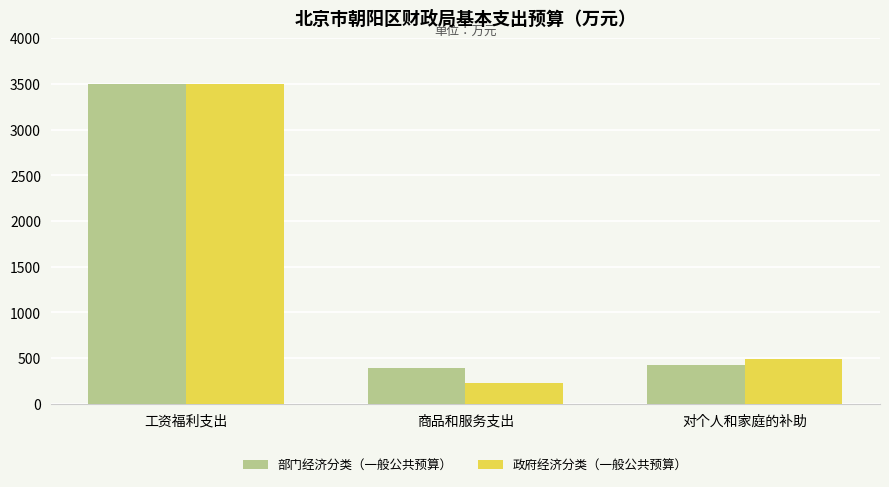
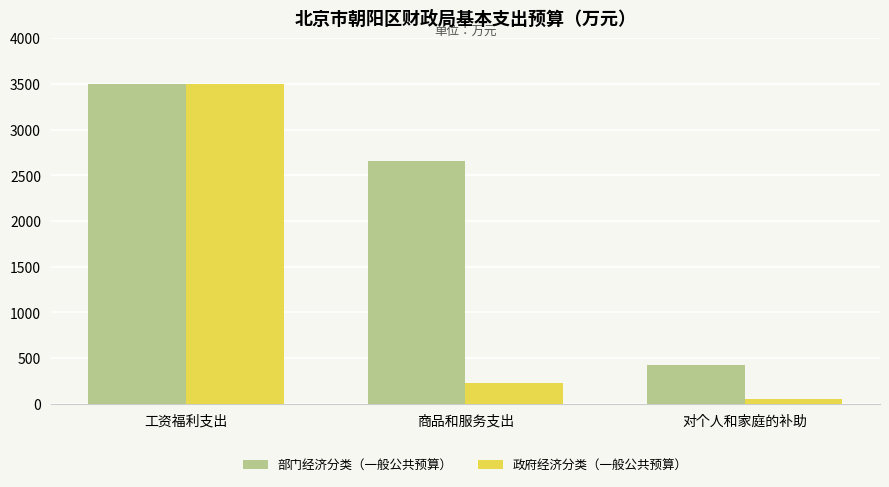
  {
    "部门经济分类（一般公共预算）": {
      "工资福利支出": 3500,
-     "商品和服务支出": 400,
+     "商品和服务支出": 2700,
      "对个人和家庭的补助": 400
    },
    "政府经济分类（一般公共预算）": {
      "工资福利支出": 3500,
      "商品和服务支出": 200,
-     "对个人和家庭的补助": 500
+     "对个人和家庭的补助": 100
    }
  }
